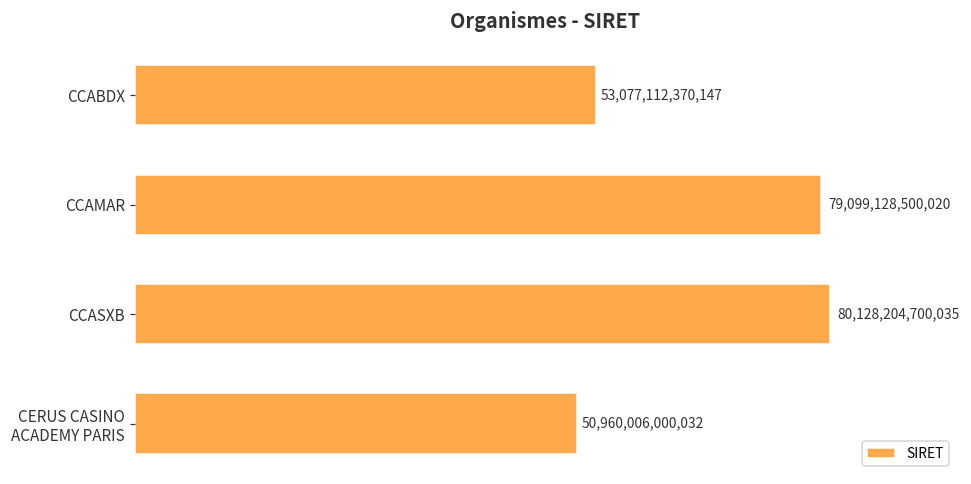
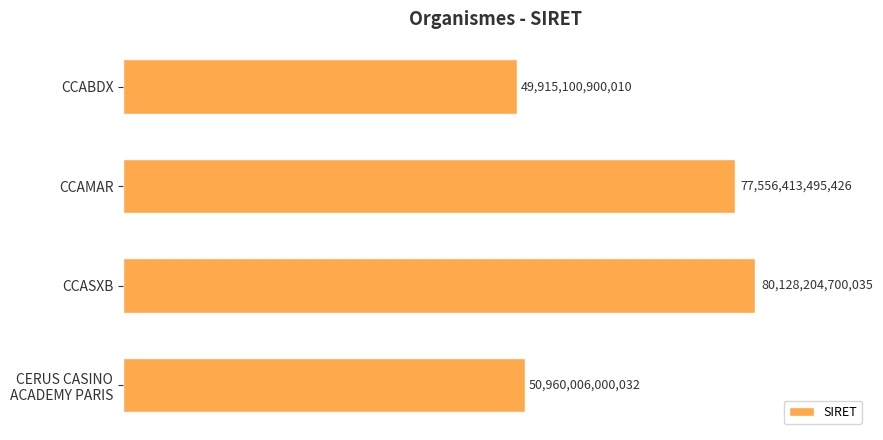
  {
-   "CCABDX": "53,077,112,370,147",
-   "CCAMAR": "79,099,128,500,020",
+   "CCABDX": "49,915,100,900,010",
+   "CCAMAR": "77,556,413,495,426",
    "CCASXB": "80,128,204,700,035",
    "CERUS CASINO ACADEMY PARIS": "50,960,006,000,032"
  }
